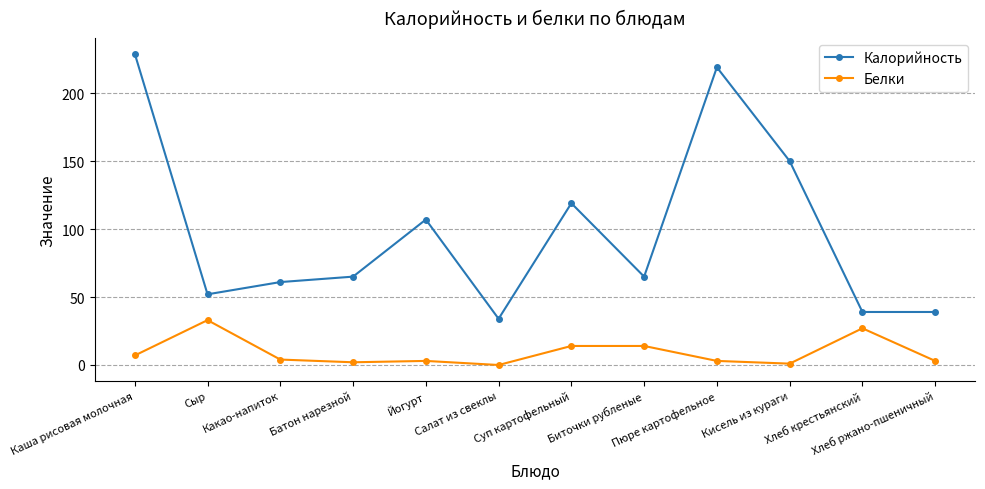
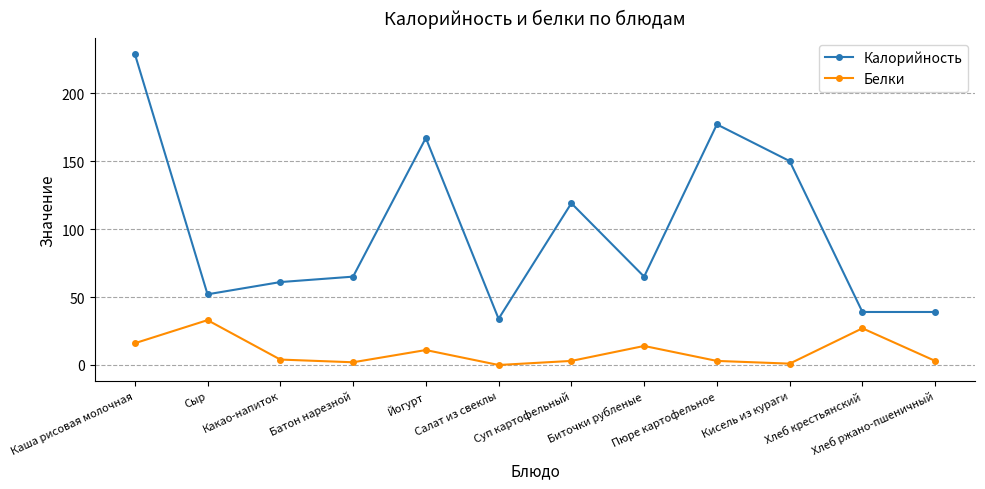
  {
    "Калорийность": {
      "Каша рисовая молочная": 229,
      "Сыр": 52,
      "Какао-напиток": 61,
      "Батон нарезной": 65,
-     "Йогурт": 107,
+     "Йогурт": 167,
      "Салат из свеклы": 34,
      "Суп картофельный": 119,
      "Биточки рубленые": 65,
-     "Пюре картофельное": 219,
+     "Пюре картофельное": 177,
      "Кисель из кураги": 150,
      "Хлеб крестьянский": 39,
      "Хлеб ржано-пшеничный": 39
    },
    "Белки": {
-     "Каша рисовая молочная": 7,
+     "Каша рисовая молочная": 16,
      "Сыр": 33,
      "Какао-напиток": 4,
      "Батон нарезной": 2,
-     "Йогурт": 3,
+     "Йогурт": 11,
      "Салат из свеклы": 0,
-     "Суп картофельный": 14,
+     "Суп картофельный": 3,
      "Биточки рубленые": 14,
      "Пюре картофельное": 3,
      "Кисель из кураги": 1,
      "Хлеб крестьянский": 27,
      "Хлеб ржано-пшеничный": 3
    }
  }
